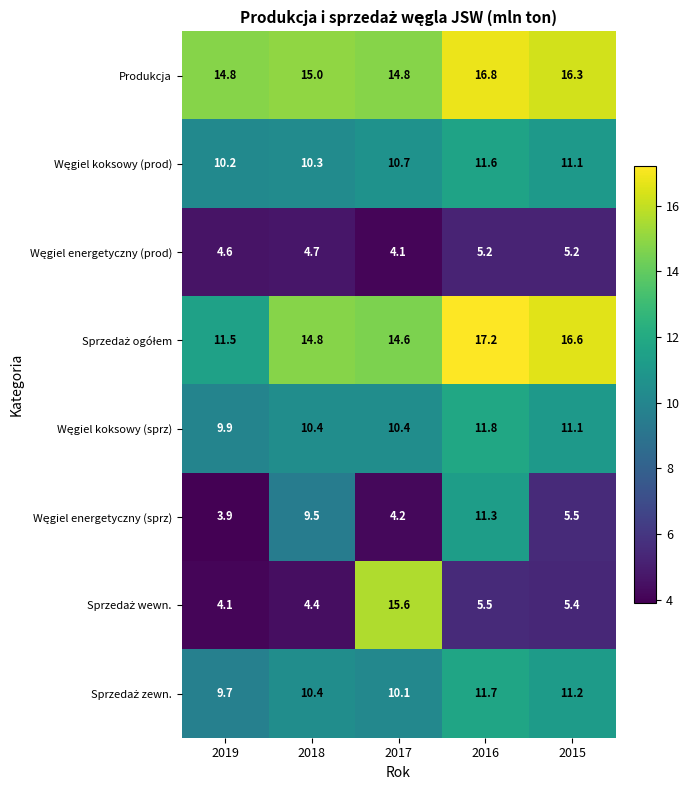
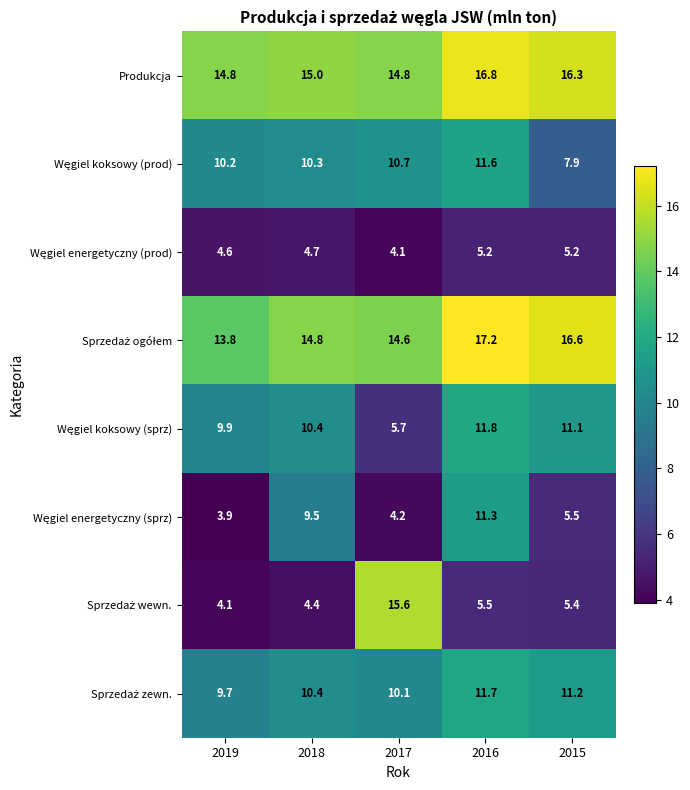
  {
    "Produkcja": {
      "2019": 14.8,
      "2018": 15.0,
      "2017": 14.8,
      "2016": 16.8,
      "2015": 16.3
    },
    "Węgiel koksowy (prod)": {
      "2019": 10.2,
      "2018": 10.3,
      "2017": 10.7,
      "2016": 11.6,
-     "2015": 11.1
+     "2015": 7.9
    },
    "Węgiel energetyczny (prod)": {
      "2019": 4.6,
      "2018": 4.7,
      "2017": 4.1,
      "2016": 5.2,
      "2015": 5.2
    },
    "Sprzedaż ogółem": {
-     "2019": 11.5,
+     "2019": 13.8,
      "2018": 14.8,
      "2017": 14.6,
      "2016": 17.2,
      "2015": 16.6
    },
    "Węgiel koksowy (sprz)": {
      "2019": 9.9,
      "2018": 10.4,
-     "2017": 10.4,
+     "2017": 5.7,
      "2016": 11.8,
      "2015": 11.1
    },
    "Węgiel energetyczny (sprz)": {
      "2019": 3.9,
      "2018": 9.5,
      "2017": 4.2,
      "2016": 11.3,
      "2015": 5.5
    },
    "Sprzedaż wewn.": {
      "2019": 4.1,
      "2018": 4.4,
      "2017": 15.6,
      "2016": 5.5,
      "2015": 5.4
    },
    "Sprzedaż zewn.": {
      "2019": 9.7,
      "2018": 10.4,
      "2017": 10.1,
      "2016": 11.7,
      "2015": 11.2
    }
  }
